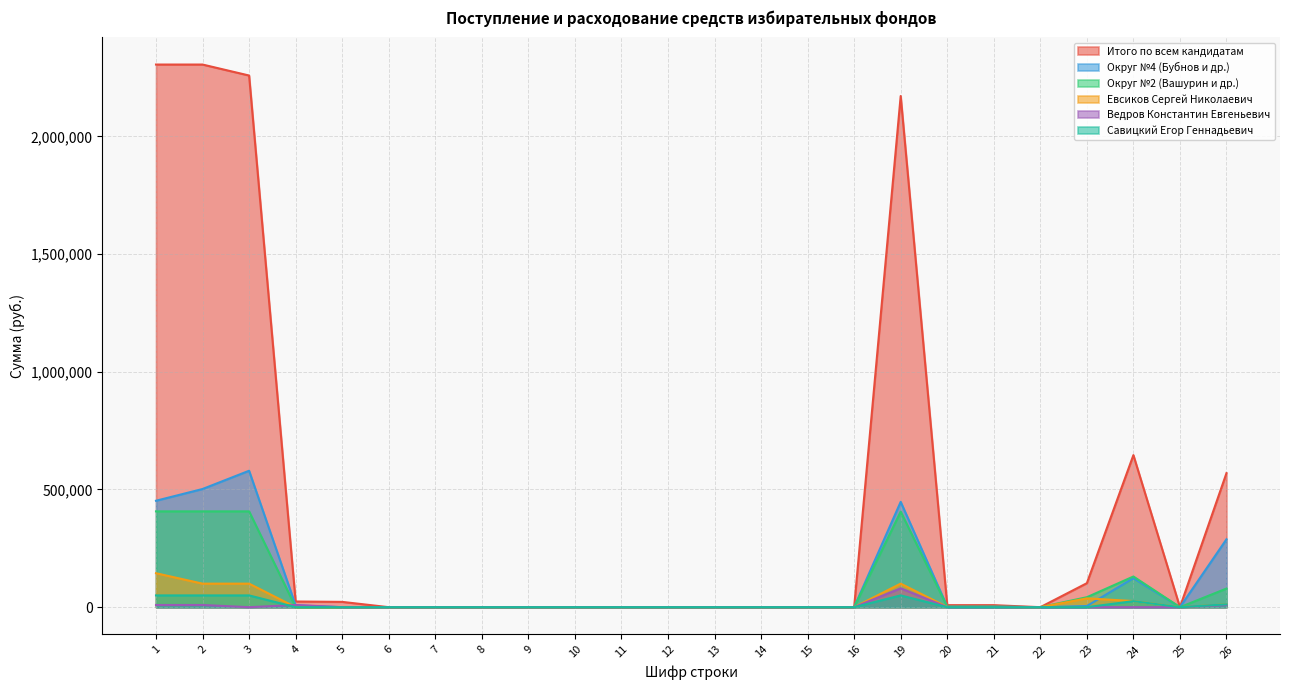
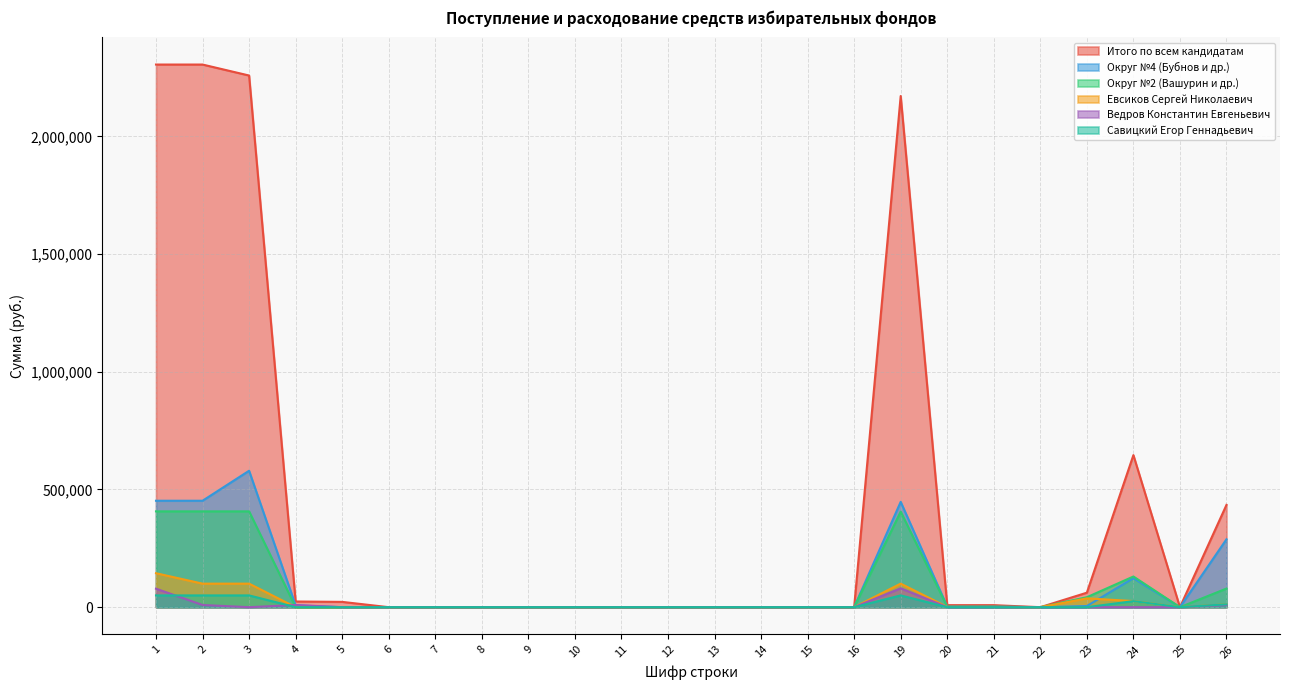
  {
    "Итого по всем кандидатам": {
      "1": "2,310,000",
      "2": "2,310,000",
      "3": "2,260,000",
      "4": "20,000",
      "5": "20,000",
      "19": "2,170,000",
-     "23": "100,000",
+     "23": "60,000",
      "24": "650,000",
-     "26": "570,000"
+     "26": "430,000"
    },
    "Округ №4 (Бубнов и др.)": {
      "1": "450,000",
-     "2": "500,000",
+     "2": "450,000",
      "3": "580,000",
      "19": "450,000",
      "26": "290,000"
    },
    "Евсиков Сергей Николаевич": {
      "1": "140,000",
      "2": "100,000",
      "3": "100,000",
      "19": "100,000"
    },
    "Ведров Константин Евгеньевич": {
-     "1": "10,000",
+     "1": "80,000",
      "2": "10,000",
      "3": "0",
      "19": "80,000",
      "24": "0"
    }
  }
